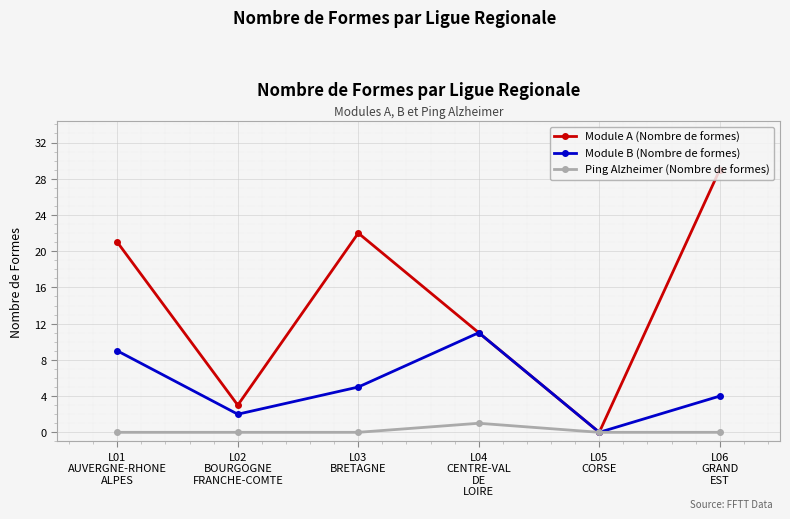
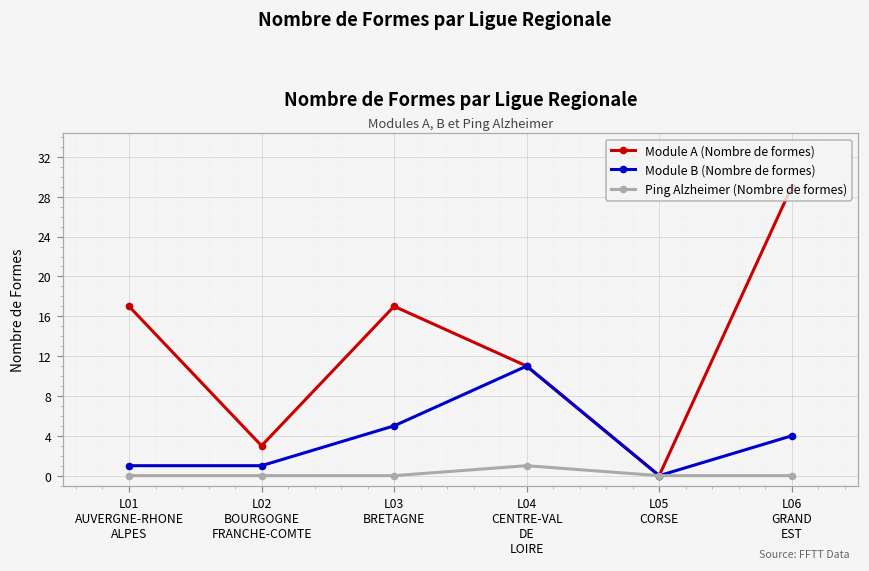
  {
    "Module A (Nombre de formes)": {
-     "L01 AUVERGNE-RHONE ALPES": 21,
+     "L01 AUVERGNE-RHONE ALPES": 17,
      "L02 BOURGOGNE FRANCHE-COMTE": 3,
-     "L03 BRETAGNE": 22
+     "L03 BRETAGNE": 17
    },
    "Module B (Nombre de formes)": {
-     "L01 AUVERGNE-RHONE ALPES": 9,
-     "L02 BOURGOGNE FRANCHE-COMTE": 2,
+     "L01 AUVERGNE-RHONE ALPES": 1,
+     "L02 BOURGOGNE FRANCHE-COMTE": 1,
      "L03 BRETAGNE": 5,
      "L06 GRAND EST": 4
    },
    "Ping Alzheimer (Nombre de formes)": {
      "L01 AUVERGNE-RHONE ALPES": 0,
      "L02 BOURGOGNE FRANCHE-COMTE": 0,
      "L03 BRETAGNE": 0,
      "L04 CENTRE-VAL DE LOIRE": 1,
      "L06 GRAND EST": 0
    }
  }
